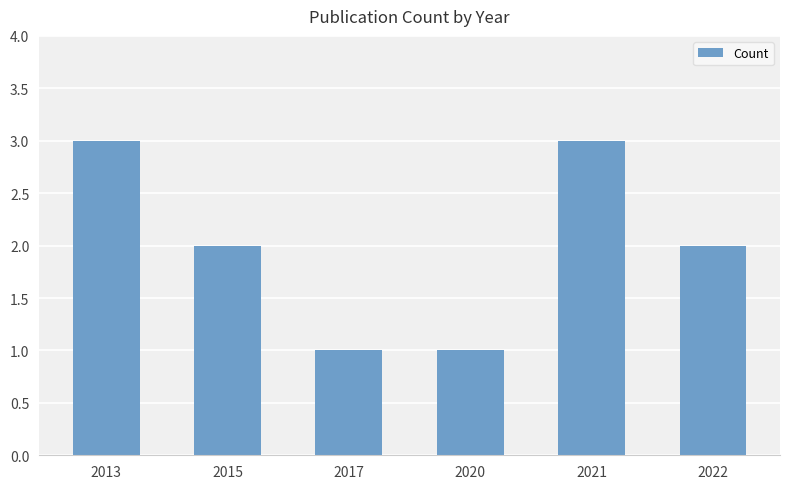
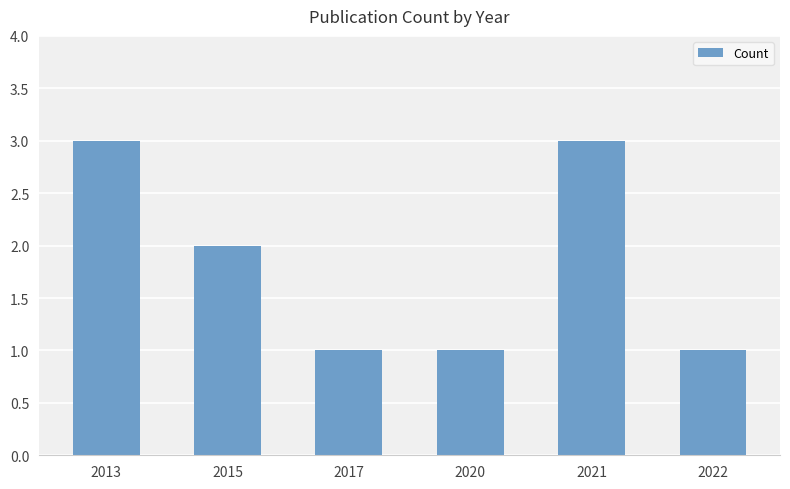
  {
    "2013": 3,
    "2015": 2,
    "2017": 1,
    "2020": 1,
    "2021": 3,
-   "2022": 2
+   "2022": 1
  }
